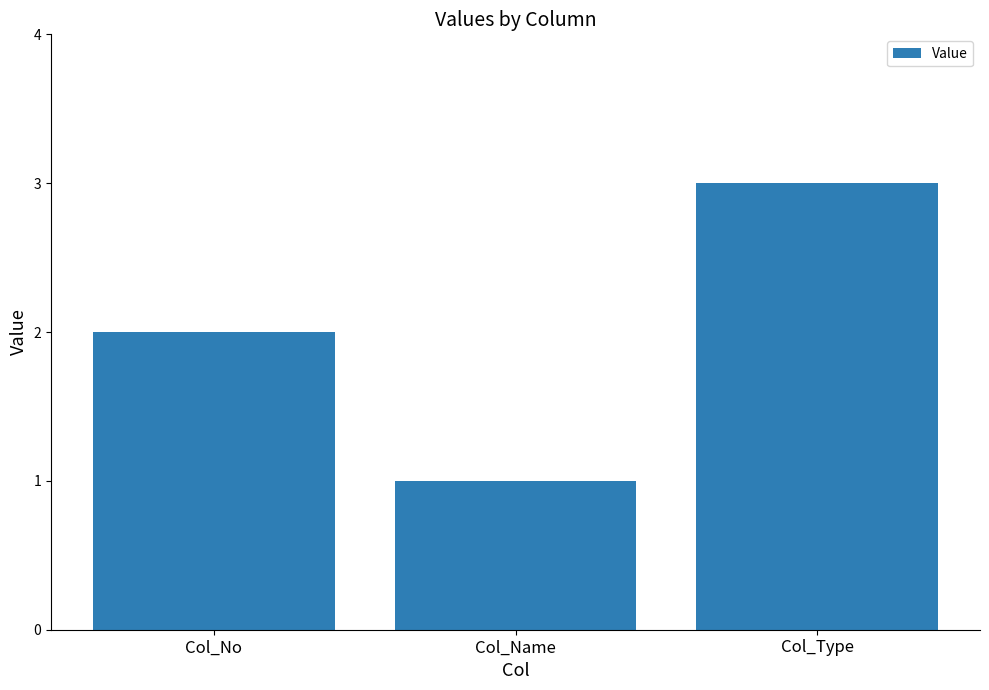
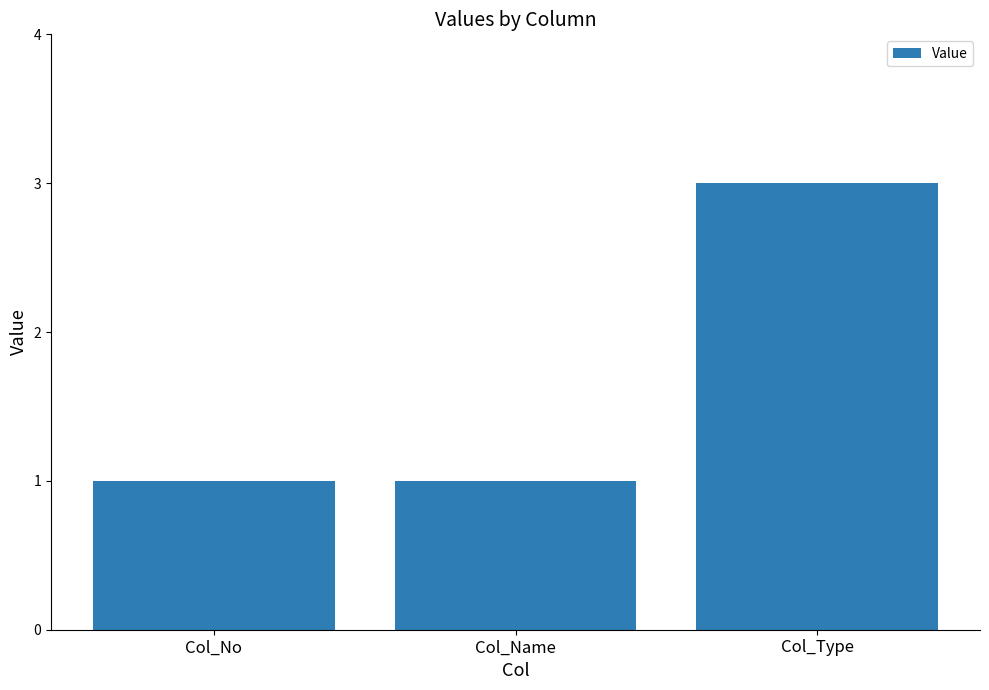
  {
-   "Col_No": 2,
+   "Col_No": 1,
    "Col_Name": 1,
    "Col_Type": 3
  }
